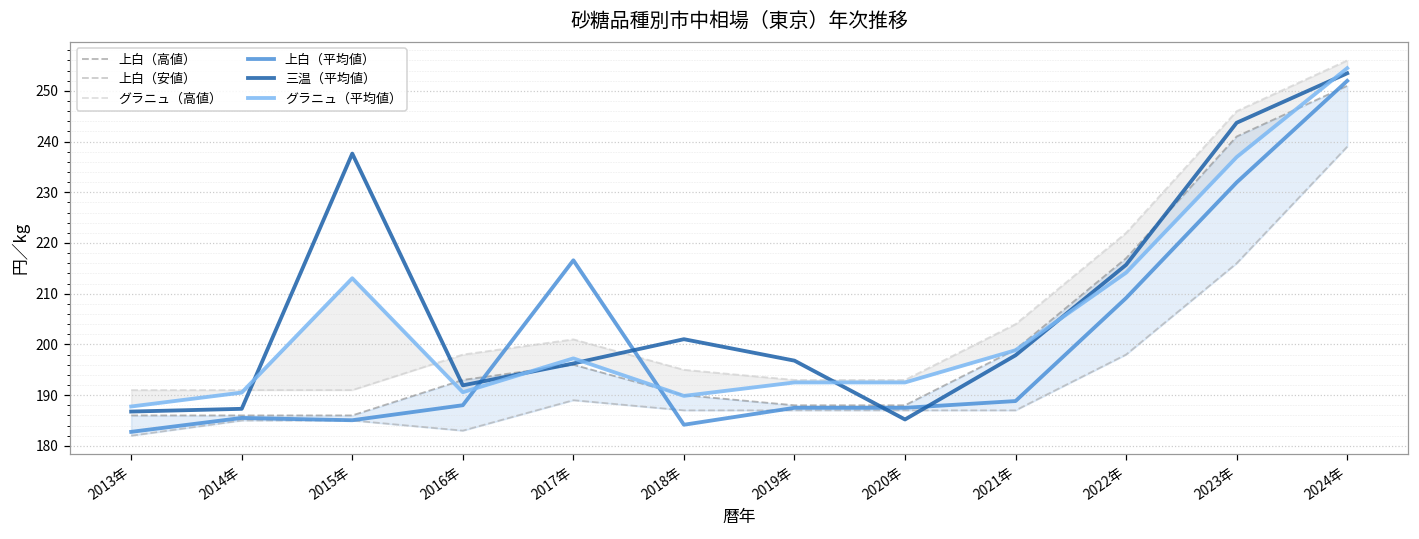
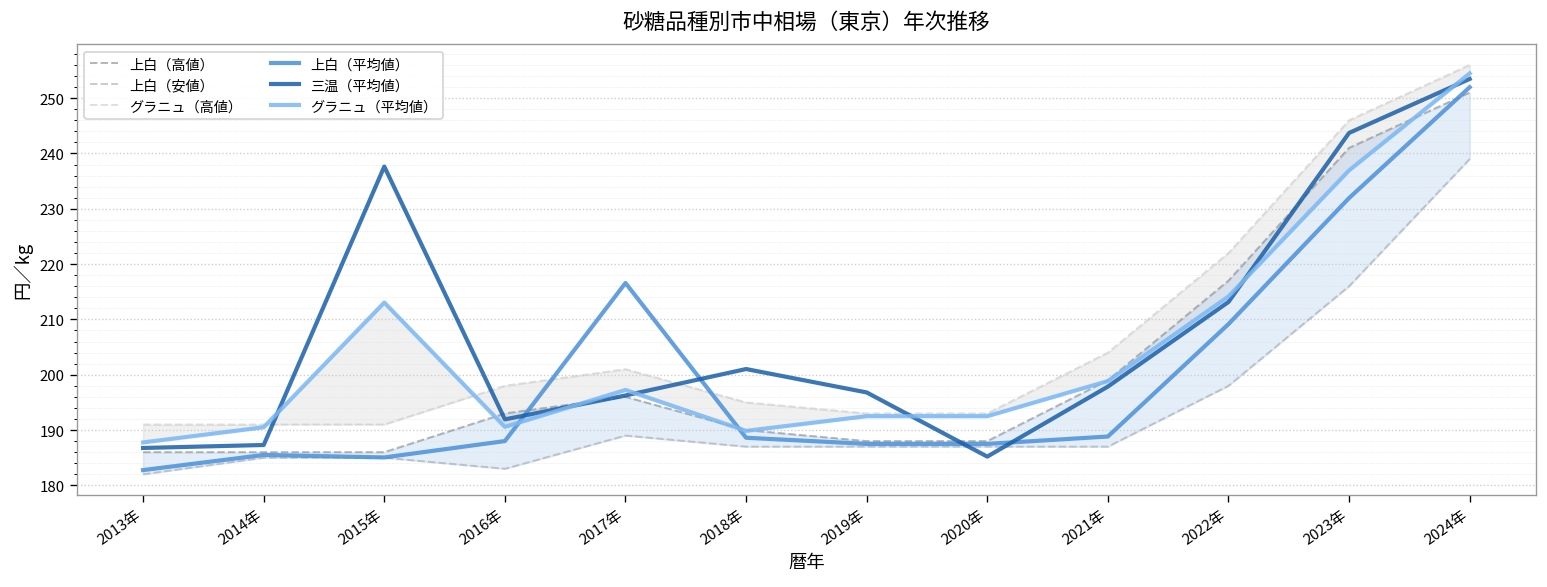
  {
    "上白（平均値）": {
      "2013年": 183,
      "2016年": 188,
      "2017年": 217,
-     "2018年": 184,
+     "2018年": 189,
      "2021年": 189,
      "2022年": 209,
      "2023年": 232,
      "2024年": 252
    },
    "三温（平均値）": {
      "2013年": 187,
      "2014年": 187,
      "2015年": 238,
      "2016年": 192,
      "2018年": 201,
      "2019年": 197,
      "2020年": 185,
      "2021年": 198,
-     "2022年": 216,
+     "2022年": 213,
      "2023年": 244,
      "2024年": 253
    },
    "グラニュ（平均値）": {
      "2013年": 188,
      "2016年": 191,
      "2017年": 197,
      "2022年": 214,
      "2023年": 237,
      "2024年": 254
    }
  }
